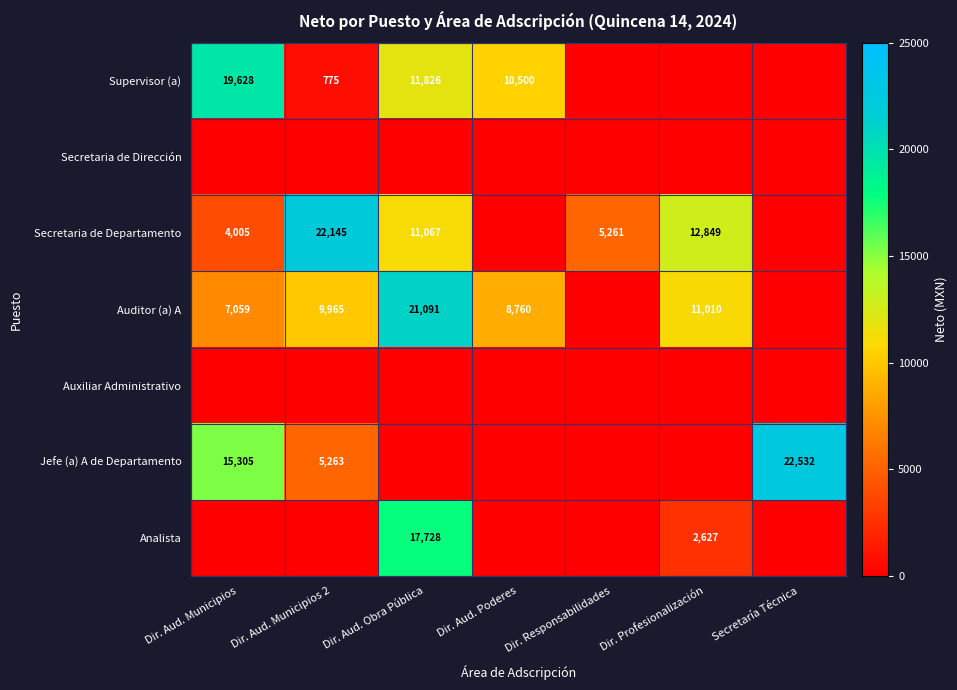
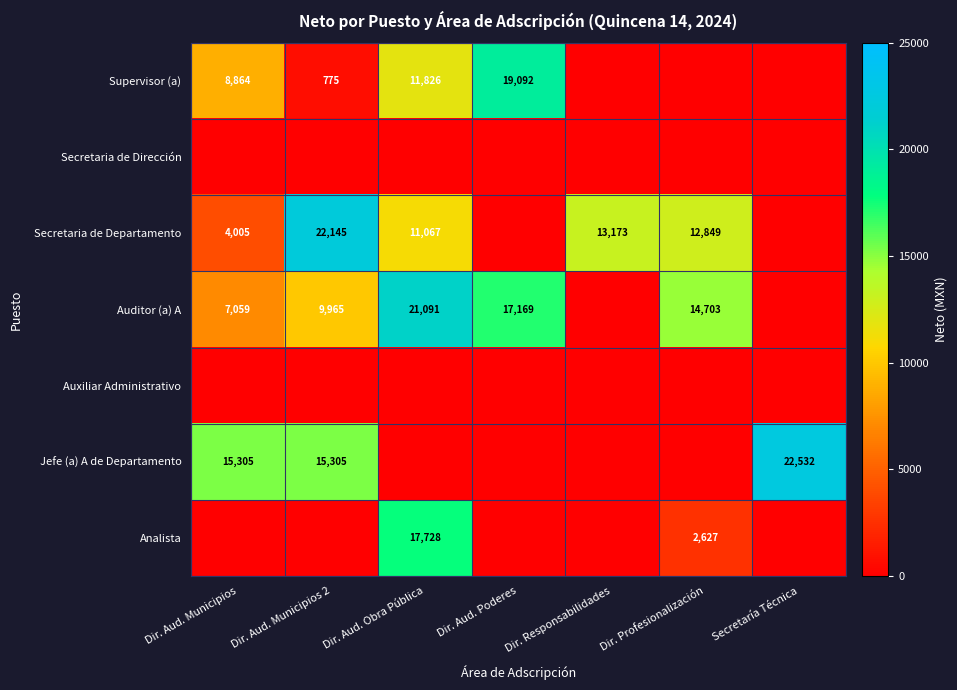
  {
    "Supervisor (a)": {
-     "Dir. Aud. Municipios": "19,628",
+     "Dir. Aud. Municipios": "8,864",
      "Dir. Aud. Municipios 2": "775",
      "Dir. Aud. Obra Pública": "11,826",
-     "Dir. Aud. Poderes": "10,500"
+     "Dir. Aud. Poderes": "19,092"
    },
    "Secretaria de Departamento": {
      "Dir. Aud. Municipios": "4,005",
      "Dir. Aud. Municipios 2": "22,145",
      "Dir. Aud. Obra Pública": "11,067",
-     "Dir. Responsabilidades": "5,261",
+     "Dir. Responsabilidades": "13,173",
      "Dir. Profesionalización": "12,849"
    },
    "Auditor (a) A": {
      "Dir. Aud. Municipios": "7,059",
      "Dir. Aud. Municipios 2": "9,965",
      "Dir. Aud. Obra Pública": "21,091",
-     "Dir. Aud. Poderes": "8,760",
-     "Dir. Profesionalización": "11,010"
+     "Dir. Aud. Poderes": "17,169",
+     "Dir. Profesionalización": "14,703"
    },
    "Jefe (a) A de Departamento": {
      "Dir. Aud. Municipios": "15,305",
-     "Dir. Aud. Municipios 2": "5,263",
+     "Dir. Aud. Municipios 2": "15,305",
      "Secretaría Técnica": "22,532"
    },
    "Analista": {
      "Dir. Aud. Obra Pública": "17,728",
      "Dir. Profesionalización": "2,627"
    }
  }
